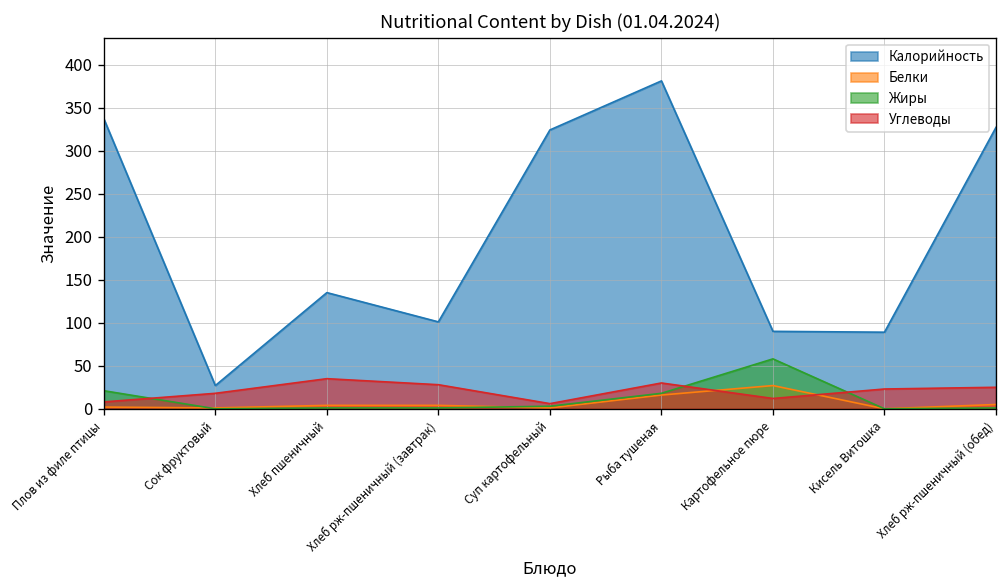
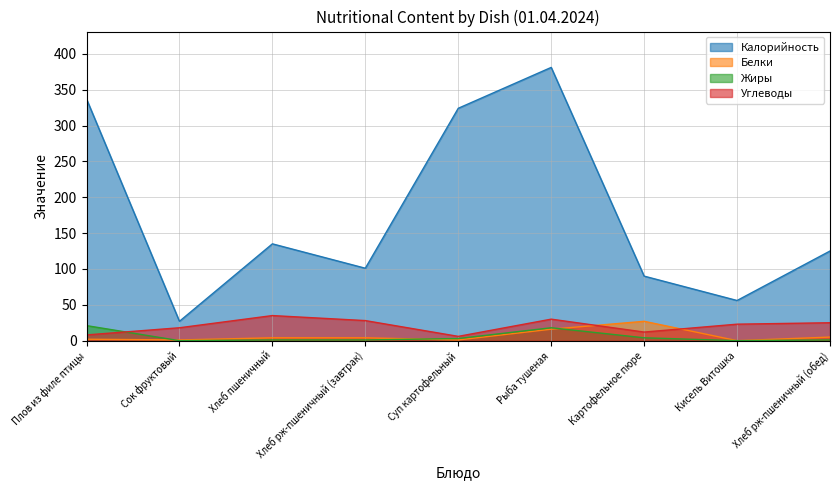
  {
    "Калорийность": {
      "Плов из филе птицы": 340,
      "Сок фруктовый": 30,
      "Хлеб пшеничный": 140,
      "Хлеб рж-пшеничный (завтрак)": 100,
      "Суп картофельный": 320,
      "Рыба тушеная": 380,
      "Картофельное пюре": 90,
-     "Кисель Витошка": 90,
-     "Хлеб рж-пшеничный (обед)": 330
+     "Кисель Витошка": 60,
+     "Хлеб рж-пшеничный (обед)": 130
    },
    "Белки": {
      "Плов из филе птицы": 0,
      "Картофельное пюре": 30,
      "Хлеб рж-пшеничный (обед)": 10
    },
    "Жиры": {
      "Плов из филе птицы": 20,
-     "Картофельное пюре": 60,
+     "Картофельное пюре": 0,
      "Хлеб рж-пшеничный (обед)": 0
    },
    "Углеводы": {
      "Плов из филе птицы": 10,
      "Сок фруктовый": 20,
      "Хлеб пшеничный": 40,
      "Хлеб рж-пшеничный (завтрак)": 30,
      "Рыба тушеная": 30,
      "Картофельное пюре": 10,
      "Кисель Витошка": 20,
      "Хлеб рж-пшеничный (обед)": 30
    }
  }
